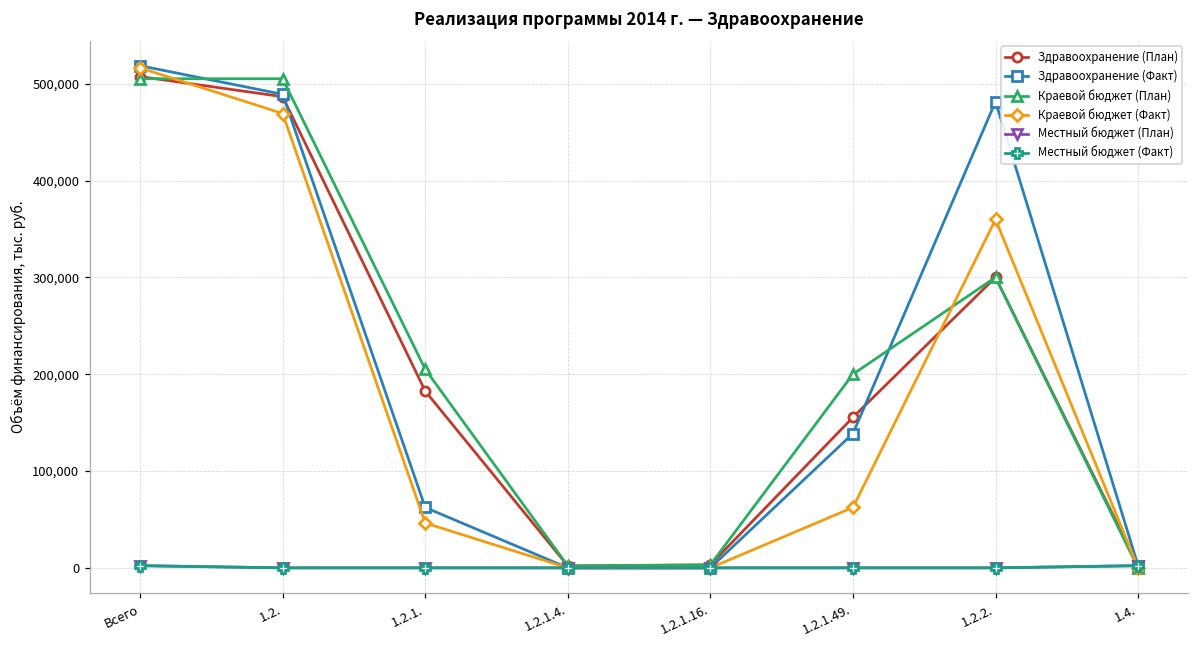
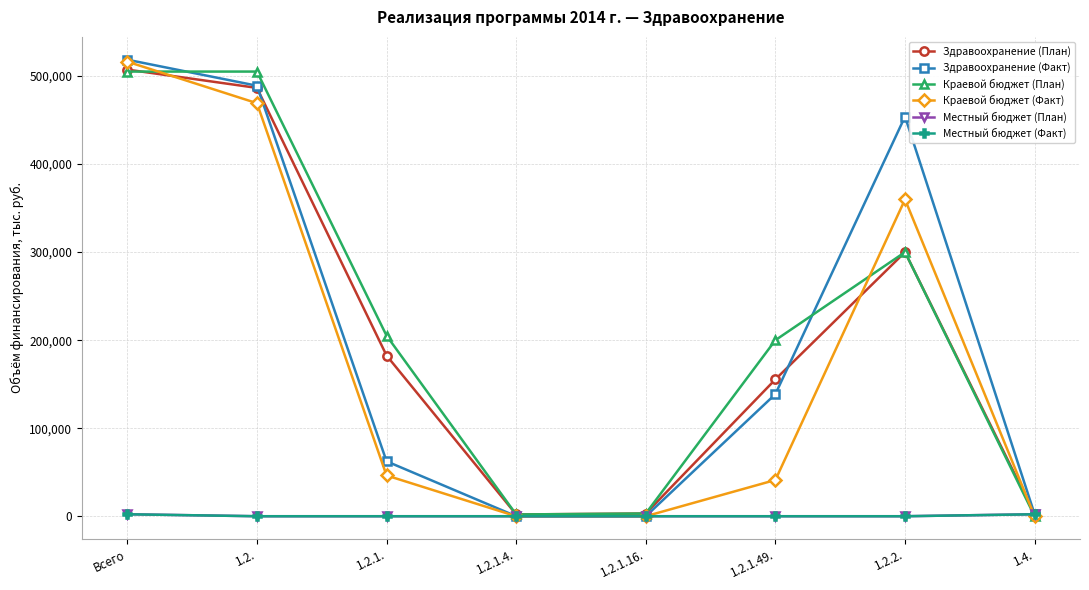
  {
    "Здравоохранение (План)": {
      "1.2.1.": "180,000",
      "1.2.1.49.": "160,000"
    },
    "Здравоохранение (Факт)": {
      "1.2.1.": "60,000",
      "1.2.1.49.": "140,000",
-     "1.2.2.": "480,000"
+     "1.2.2.": "450,000"
    },
    "Краевой бюджет (Факт)": {
      "1.2.": "470,000",
      "1.2.1.": "50,000",
-     "1.2.1.49.": "60,000",
+     "1.2.1.49.": "40,000",
      "1.2.2.": "360,000"
    }
  }
